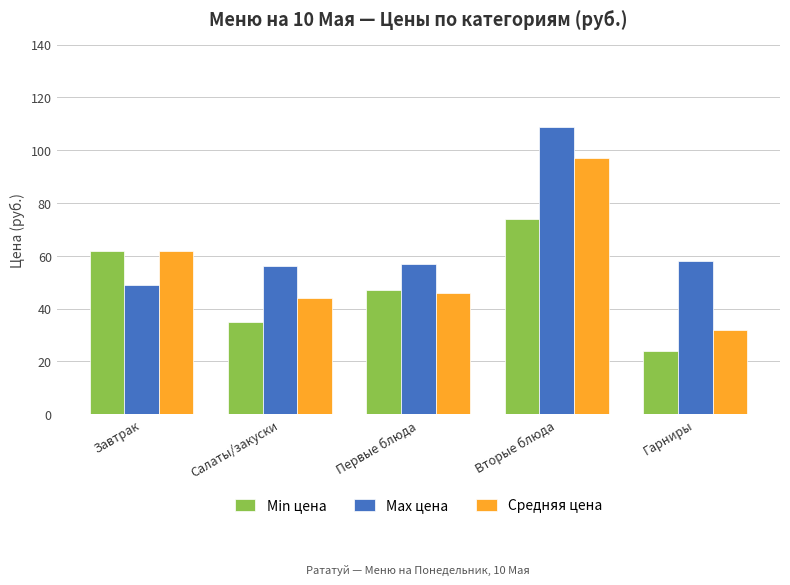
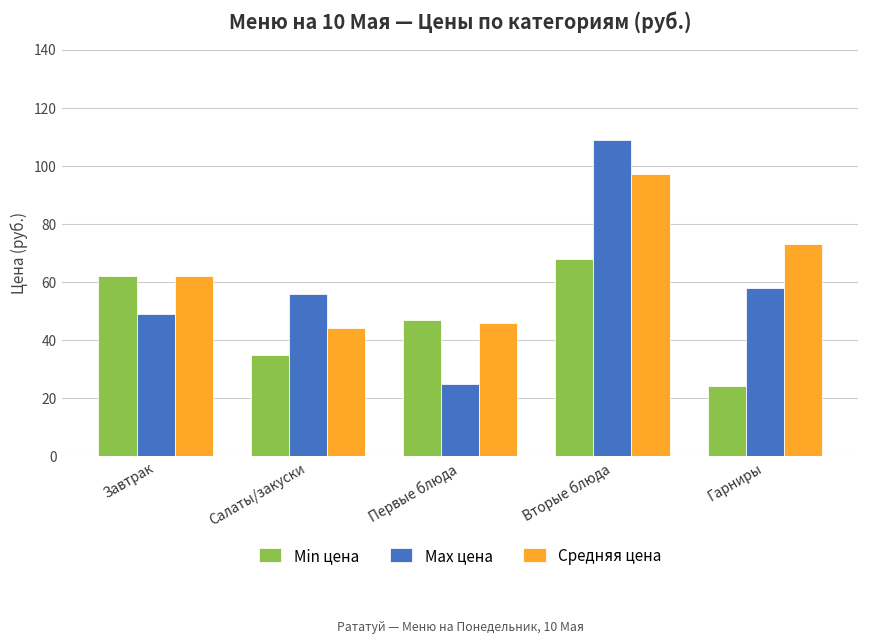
  {
    "Min цена": {
      "Завтрак": 62,
      "Салаты/закуски": 35,
      "Первые блюда": 47,
-     "Вторые блюда": 74,
+     "Вторые блюда": 68,
      "Гарниры": 24
    },
    "Max цена": {
      "Завтрак": 49,
      "Салаты/закуски": 56,
-     "Первые блюда": 57,
+     "Первые блюда": 25,
      "Вторые блюда": 109,
      "Гарниры": 58
    },
    "Средняя цена": {
      "Завтрак": 62,
      "Салаты/закуски": 44,
      "Первые блюда": 46,
      "Вторые блюда": 97,
-     "Гарниры": 32
+     "Гарниры": 73
    }
  }
